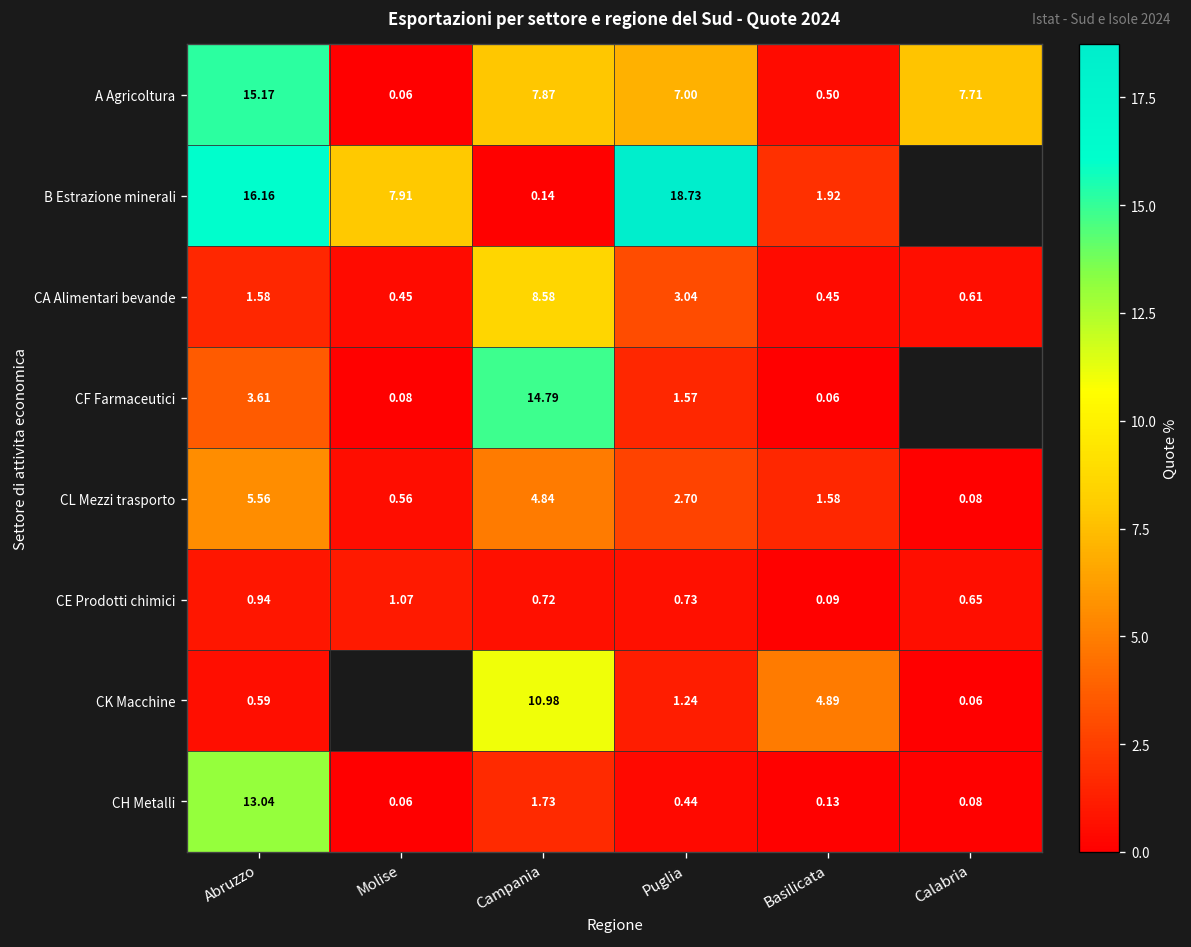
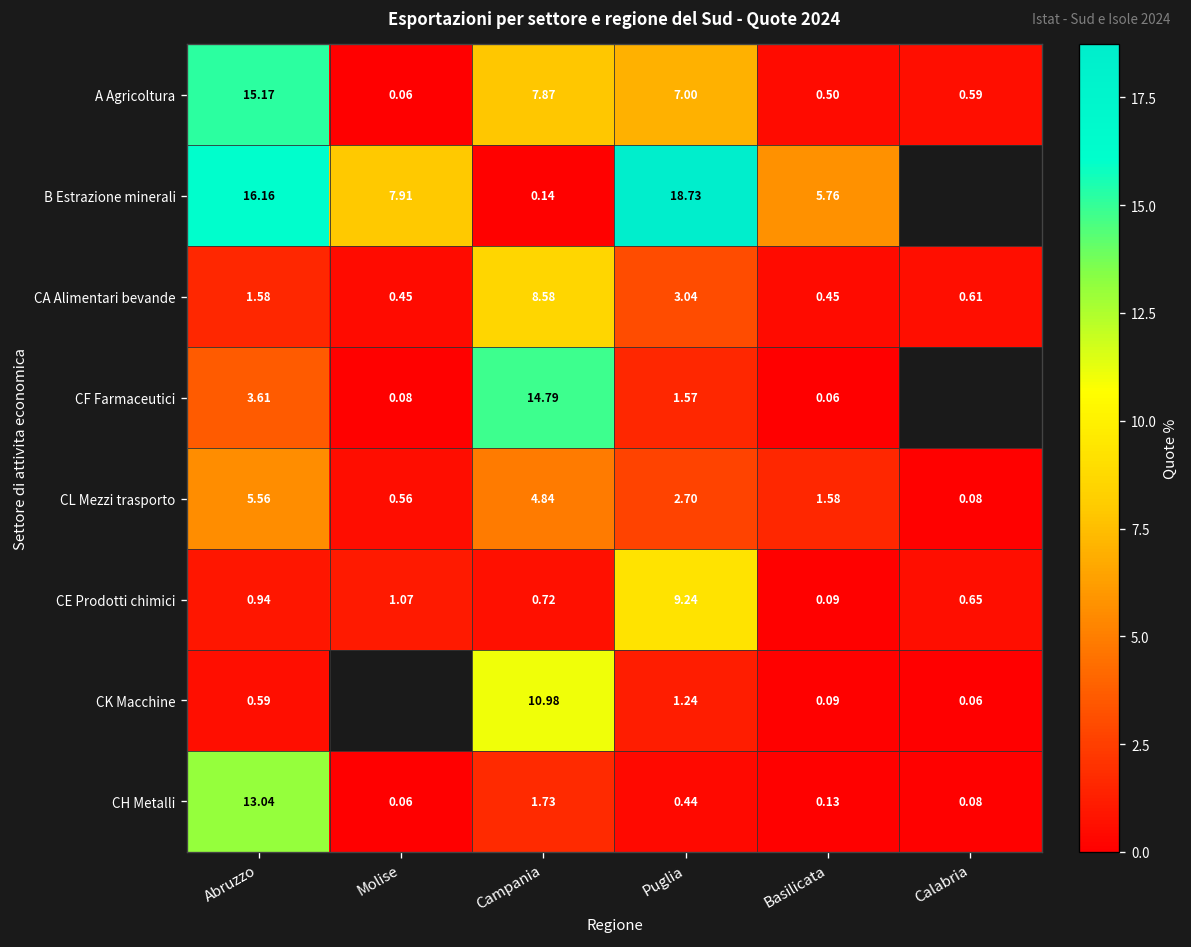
  {
    "A Agricoltura": {
      "Abruzzo": 15.17,
      "Molise": 0.06,
      "Campania": 7.87,
      "Puglia": 7.00,
      "Basilicata": 0.50,
-     "Calabria": 7.71
+     "Calabria": 0.59
    },
    "B Estrazione minerali": {
      "Abruzzo": 16.16,
      "Molise": 7.91,
      "Campania": 0.14,
      "Puglia": 18.73,
-     "Basilicata": 1.92
+     "Basilicata": 5.76
    },
    "CA Alimentari bevande": {
      "Abruzzo": 1.58,
      "Molise": 0.45,
      "Campania": 8.58,
      "Puglia": 3.04,
      "Basilicata": 0.45,
      "Calabria": 0.61
    },
    "CF Farmaceutici": {
      "Abruzzo": 3.61,
      "Molise": 0.08,
      "Campania": 14.79,
      "Puglia": 1.57,
      "Basilicata": 0.06
    },
    "CL Mezzi trasporto": {
      "Abruzzo": 5.56,
      "Molise": 0.56,
      "Campania": 4.84,
      "Puglia": 2.70,
      "Basilicata": 1.58,
      "Calabria": 0.08
    },
    "CE Prodotti chimici": {
      "Abruzzo": 0.94,
      "Molise": 1.07,
      "Campania": 0.72,
-     "Puglia": 0.73,
+     "Puglia": 9.24,
      "Basilicata": 0.09,
      "Calabria": 0.65
    },
    "CK Macchine": {
      "Abruzzo": 0.59,
      "Campania": 10.98,
      "Puglia": 1.24,
-     "Basilicata": 4.89,
+     "Basilicata": 0.09,
      "Calabria": 0.06
    },
    "CH Metalli": {
      "Abruzzo": 13.04,
      "Molise": 0.06,
      "Campania": 1.73,
      "Puglia": 0.44,
      "Basilicata": 0.13,
      "Calabria": 0.08
    }
  }
